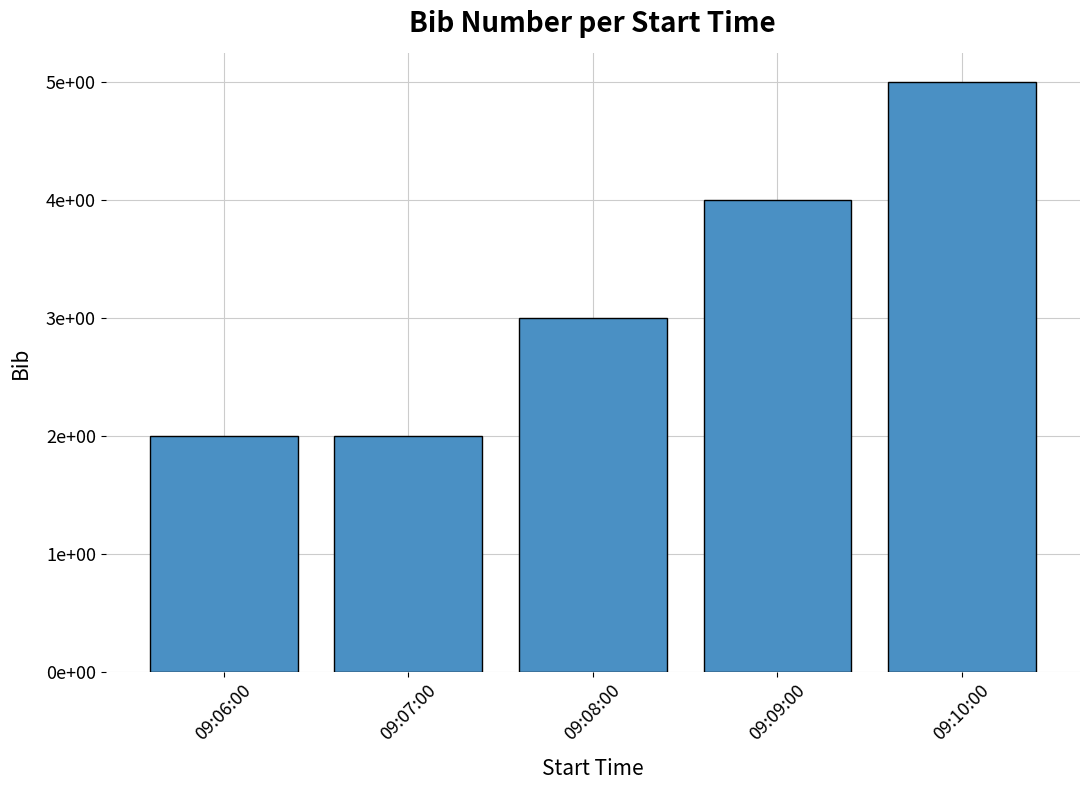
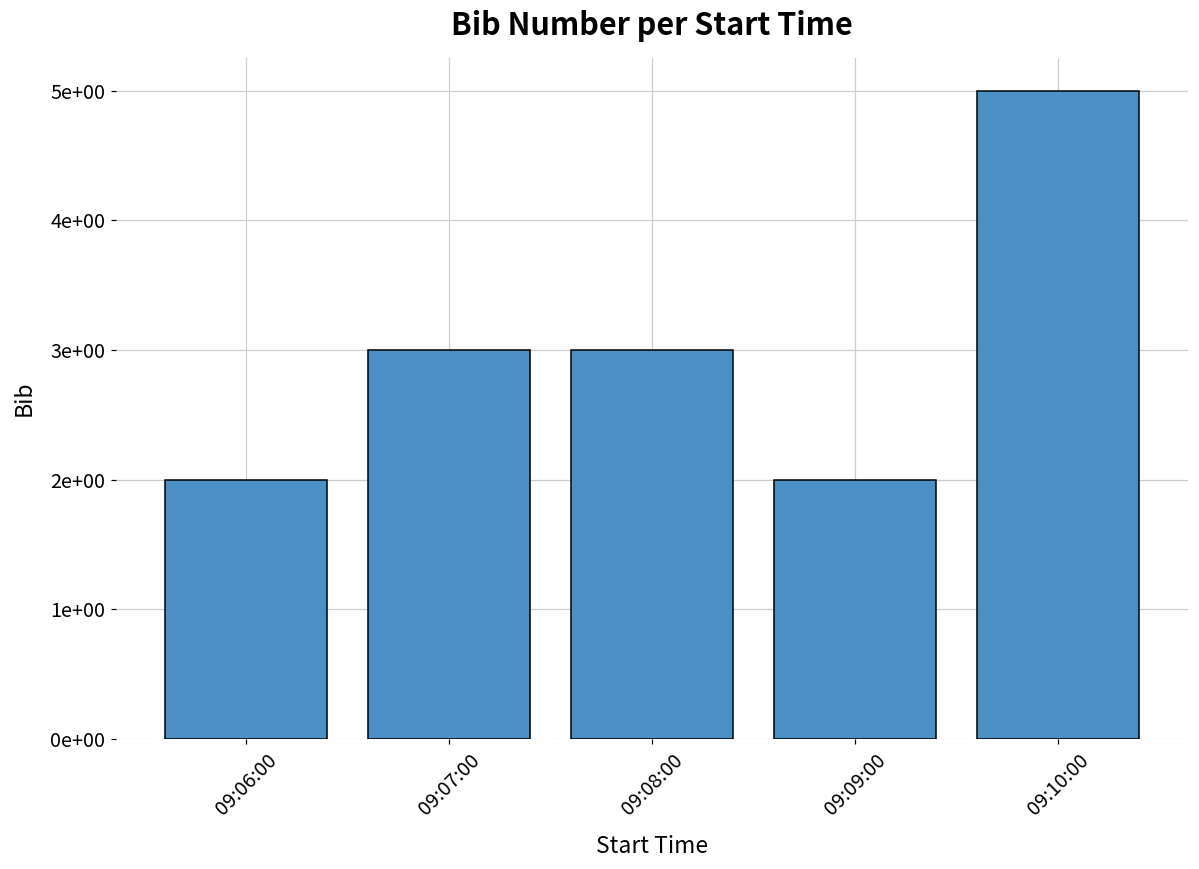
  {
    "09:06:00": 2,
-   "09:07:00": 2,
+   "09:07:00": 3,
    "09:08:00": 3,
-   "09:09:00": 4,
+   "09:09:00": 2,
    "09:10:00": 5
  }
